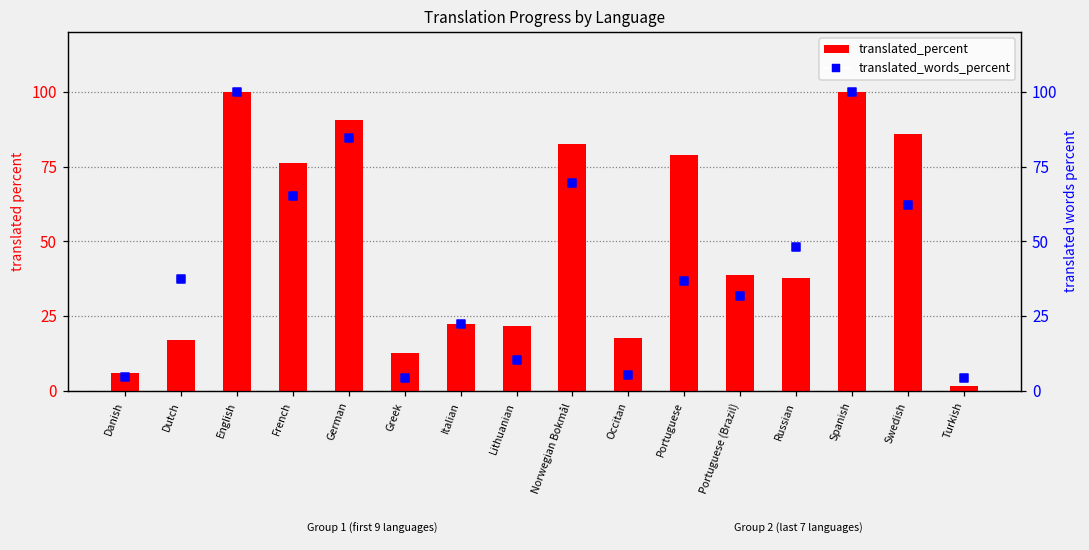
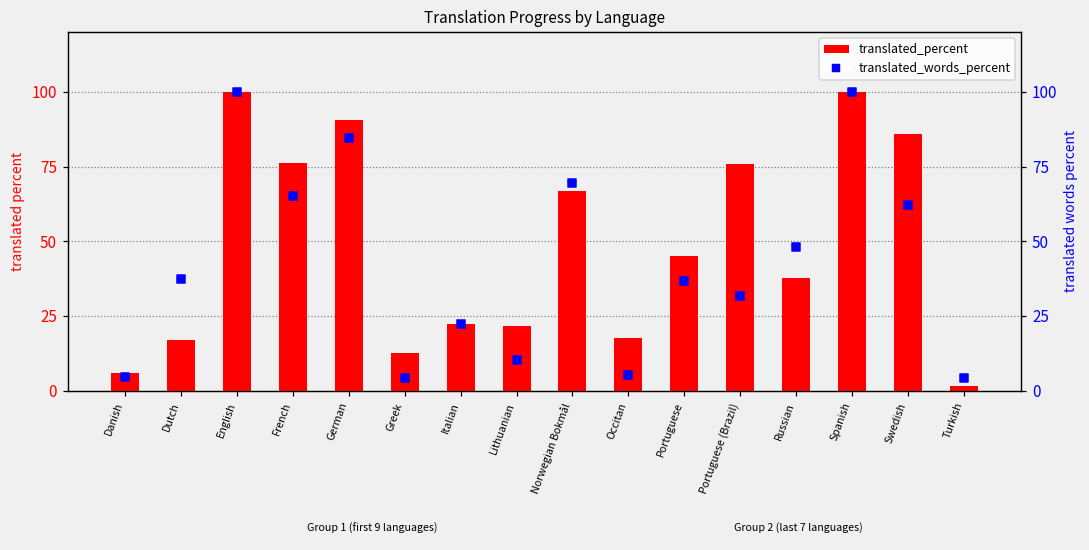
  {
    "translated_percent": {
      "Danish": 6,
      "Dutch": 17,
      "English": 100,
      "French": 76,
      "German": 91,
      "Greek": 13,
      "Italian": 22,
      "Lithuanian": 22,
-     "Norwegian Bokmål": 83,
+     "Norwegian Bokmål": 67,
      "Occitan": 18,
-     "Portuguese": 79,
-     "Portuguese (Brazil)": 39,
+     "Portuguese": 45,
+     "Portuguese (Brazil)": 76,
      "Russian": 38,
      "Spanish": 100,
      "Swedish": 86,
      "Turkish": 2
    }
  }
